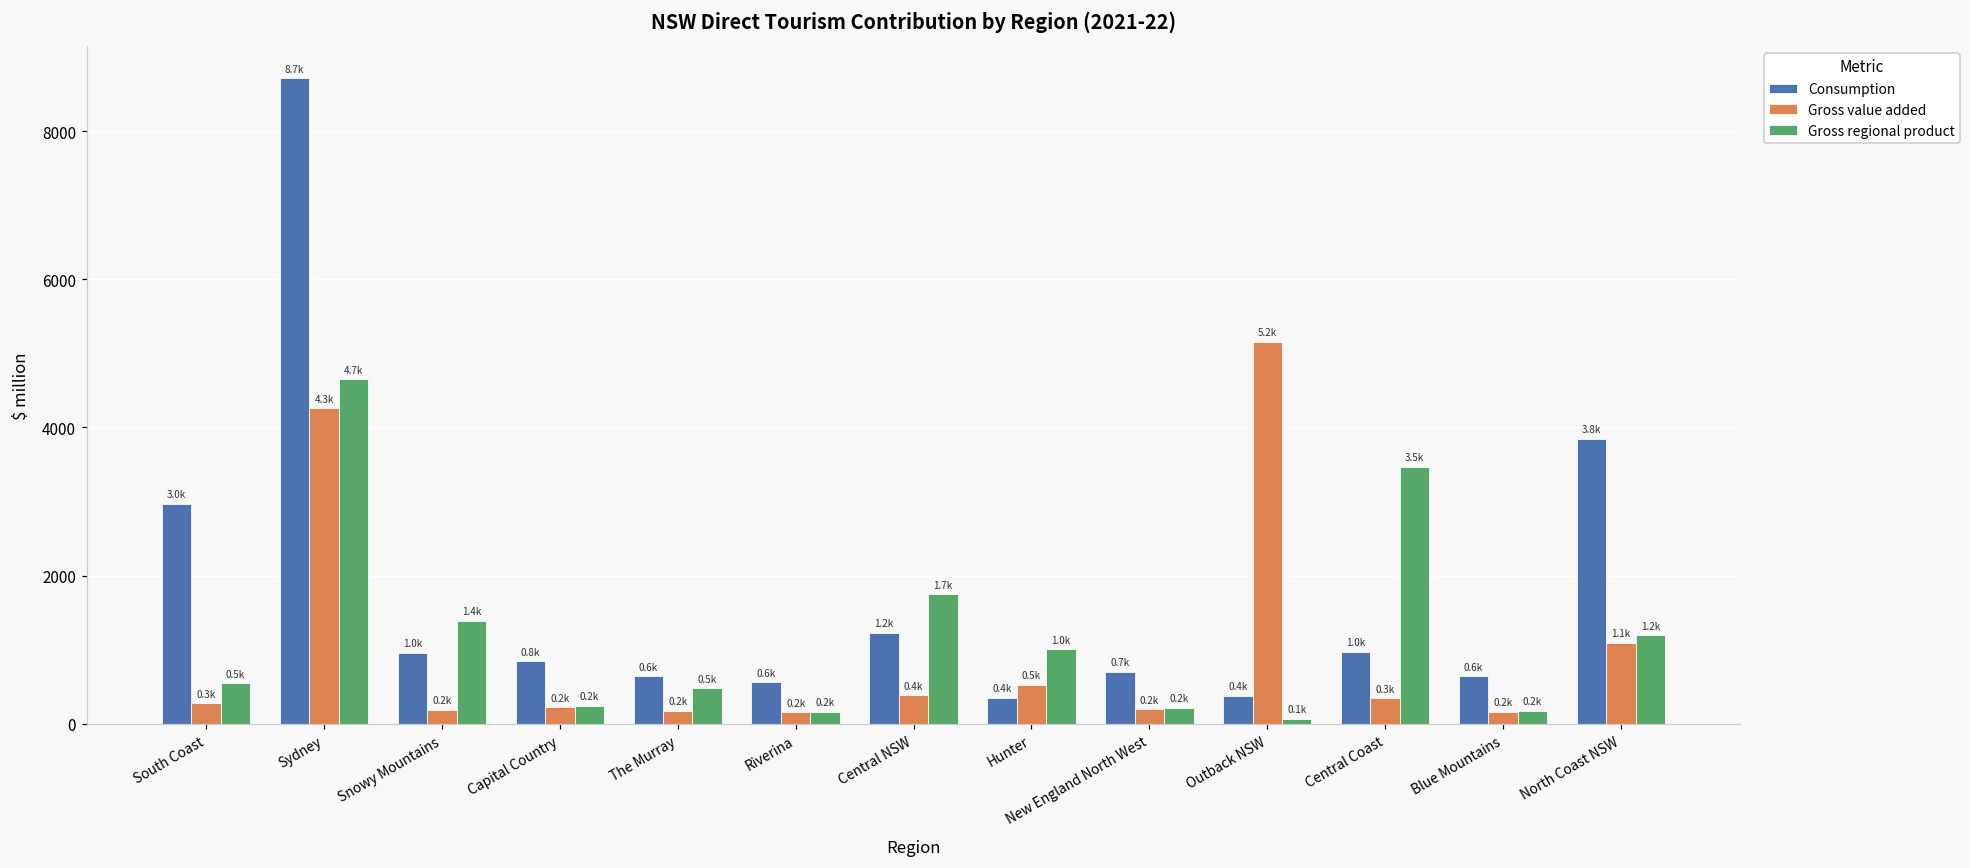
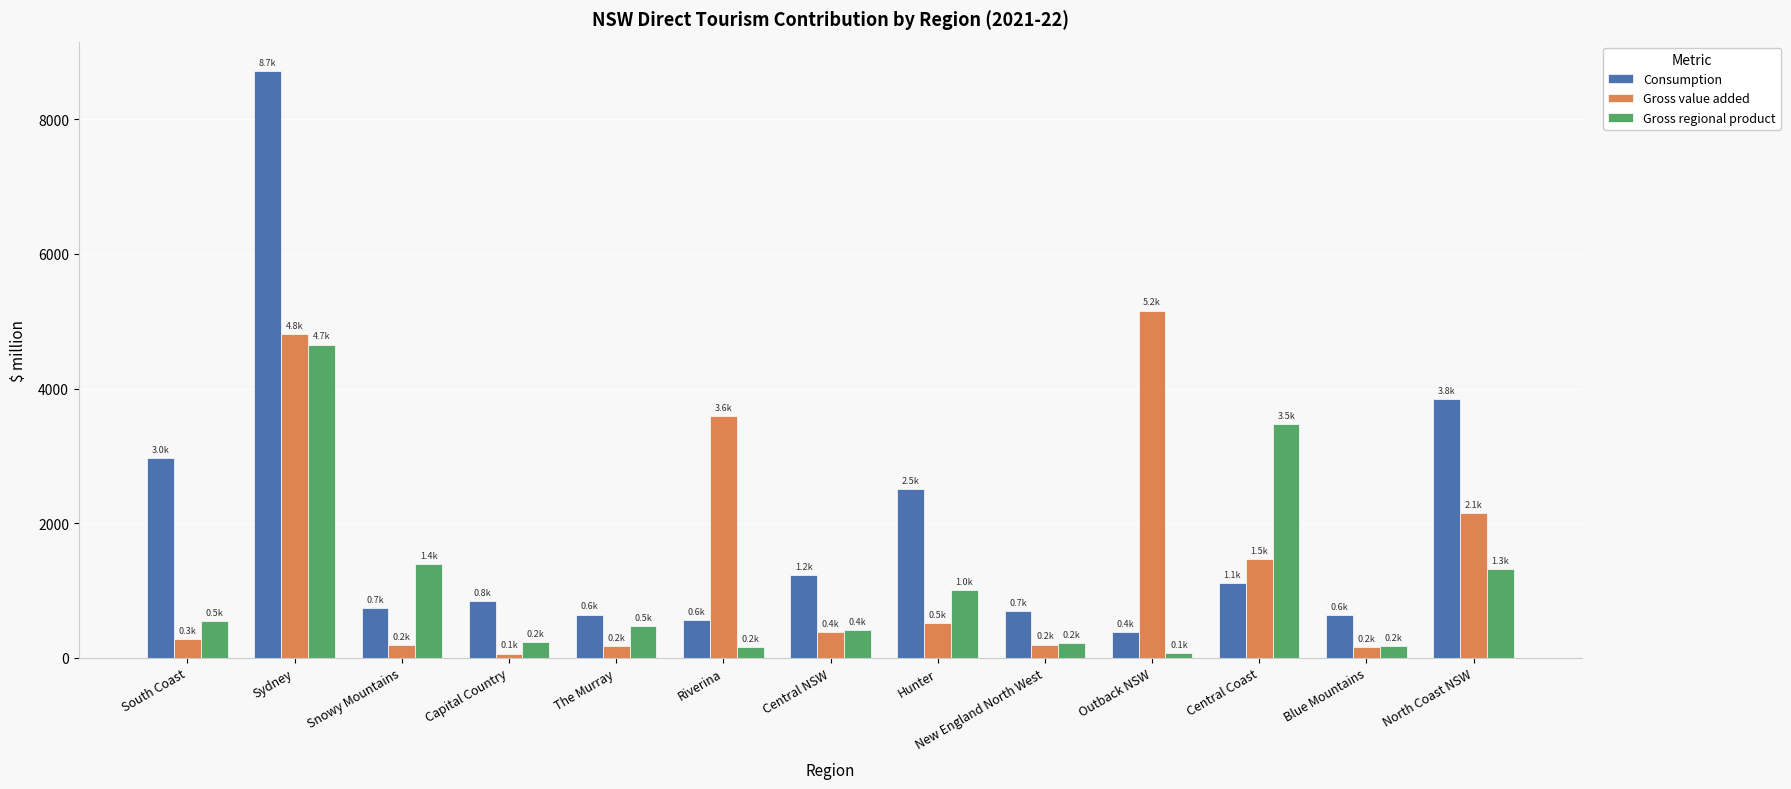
  {
    "Consumption": {
      "South Coast": "3.0k",
      "Sydney": "8.7k",
-     "Snowy Mountains": "1.0k",
+     "Snowy Mountains": "0.7k",
      "Capital Country": "0.8k",
      "The Murray": "0.6k",
      "Riverina": "0.6k",
      "Central NSW": "1.2k",
-     "Hunter": "0.4k",
+     "Hunter": "2.5k",
      "New England North West": "0.7k",
      "Outback NSW": "0.4k",
-     "Central Coast": "1.0k",
+     "Central Coast": "1.1k",
      "Blue Mountains": "0.6k",
      "North Coast NSW": "3.8k"
    },
    "Gross value added": {
      "South Coast": "0.3k",
-     "Sydney": "4.3k",
+     "Sydney": "4.8k",
      "Snowy Mountains": "0.2k",
-     "Capital Country": "0.2k",
+     "Capital Country": "0.1k",
      "The Murray": "0.2k",
-     "Riverina": "0.2k",
+     "Riverina": "3.6k",
      "Central NSW": "0.4k",
      "Hunter": "0.5k",
      "New England North West": "0.2k",
      "Outback NSW": "5.2k",
-     "Central Coast": "0.3k",
+     "Central Coast": "1.5k",
      "Blue Mountains": "0.2k",
-     "North Coast NSW": "1.1k"
+     "North Coast NSW": "2.1k"
    },
    "Gross regional product": {
      "South Coast": "0.5k",
      "Sydney": "4.7k",
      "Snowy Mountains": "1.4k",
      "Capital Country": "0.2k",
      "The Murray": "0.5k",
      "Riverina": "0.2k",
-     "Central NSW": "1.7k",
+     "Central NSW": "0.4k",
      "Hunter": "1.0k",
      "New England North West": "0.2k",
      "Outback NSW": "0.1k",
      "Central Coast": "3.5k",
      "Blue Mountains": "0.2k",
-     "North Coast NSW": "1.2k"
+     "North Coast NSW": "1.3k"
    }
  }
